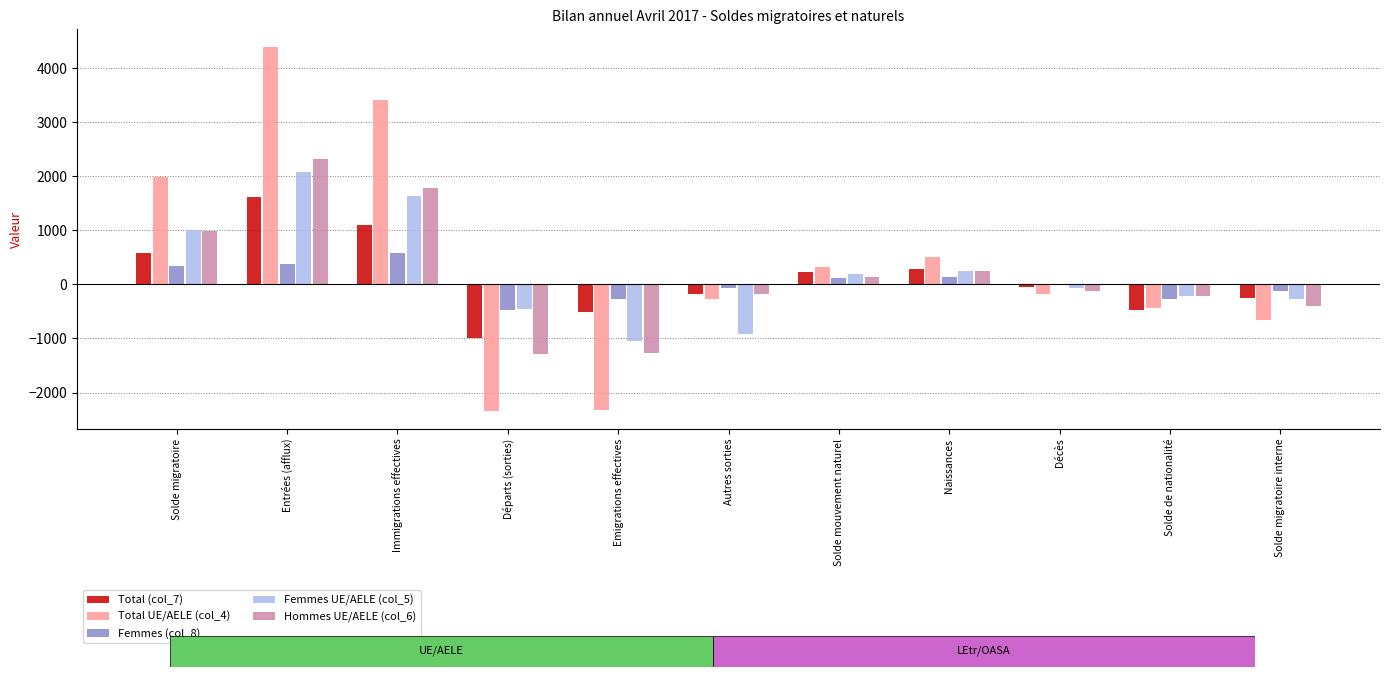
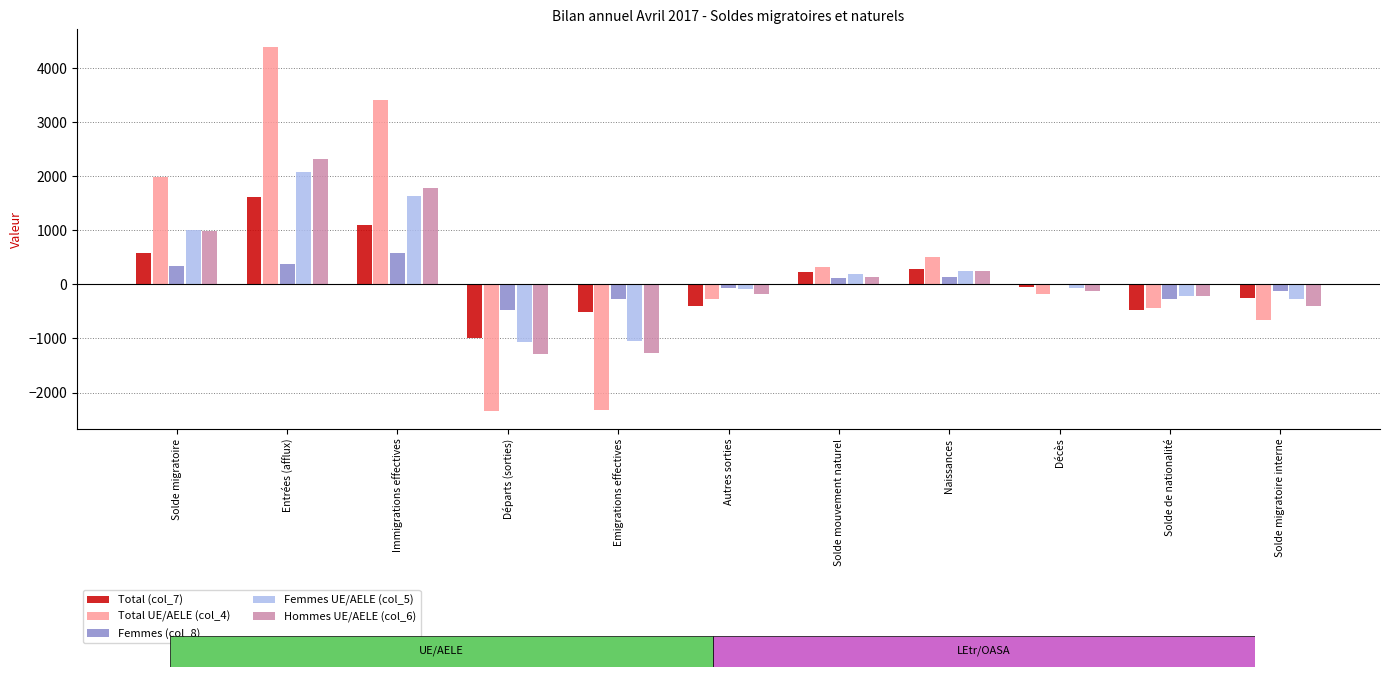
  {
    "Total (col_7)": {
      "Solde migratoire": 600,
      "Entrées (afflux)": 1600,
      "Immigrations effectives": 1100,
      "Départs (sorties)": -1000,
      "Emigrations effectives": -500,
-     "Autres sorties": -200,
+     "Autres sorties": -400,
      "Solde mouvement naturel": 200,
      "Naissances": 300,
      "Solde de nationalité": -500,
      "Solde migratoire interne": -200
    },
    "Femmes (col_8)": {
      "Solde migratoire": 300,
      "Entrées (afflux)": 400,
      "Immigrations effectives": 600,
      "Départs (sorties)": -500,
      "Emigrations effectives": -300,
      "Autres sorties": -100,
      "Solde mouvement naturel": 100,
      "Naissances": 100,
      "Solde de nationalité": -300,
      "Solde migratoire interne": -100
    },
    "Femmes UE/AELE (col_5)": {
      "Solde migratoire": 1000,
      "Entrées (afflux)": 2100,
      "Immigrations effectives": 1600,
-     "Départs (sorties)": -500,
+     "Départs (sorties)": -1100,
      "Emigrations effectives": -1100,
-     "Autres sorties": -900,
+     "Autres sorties": -100,
      "Solde mouvement naturel": 200,
      "Naissances": 300,
      "Décès": -100,
      "Solde de nationalité": -200,
      "Solde migratoire interne": -300
    }
  }
